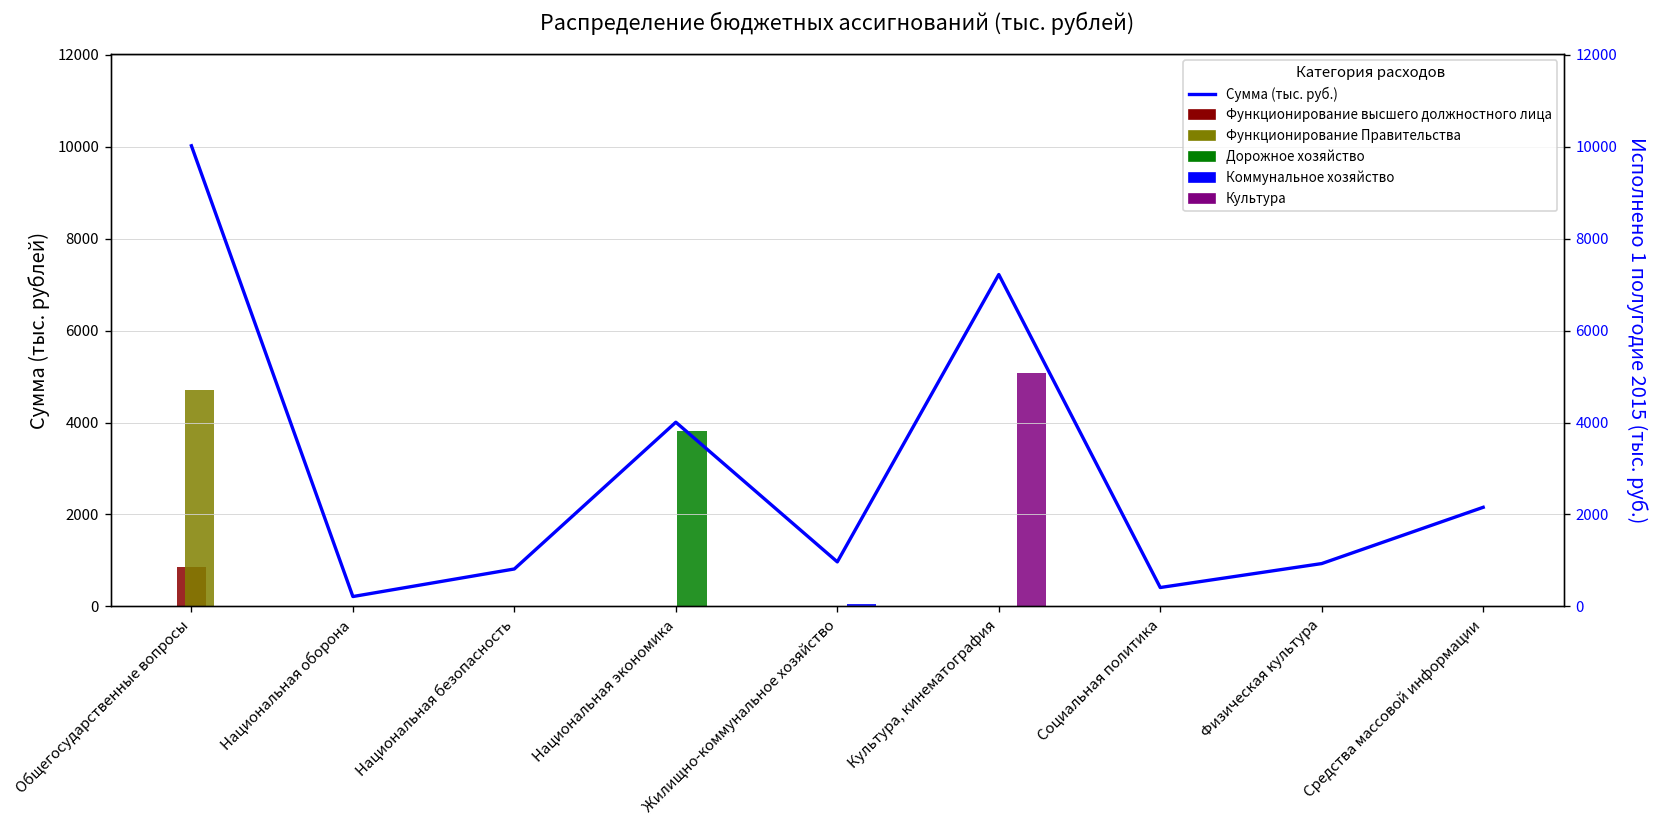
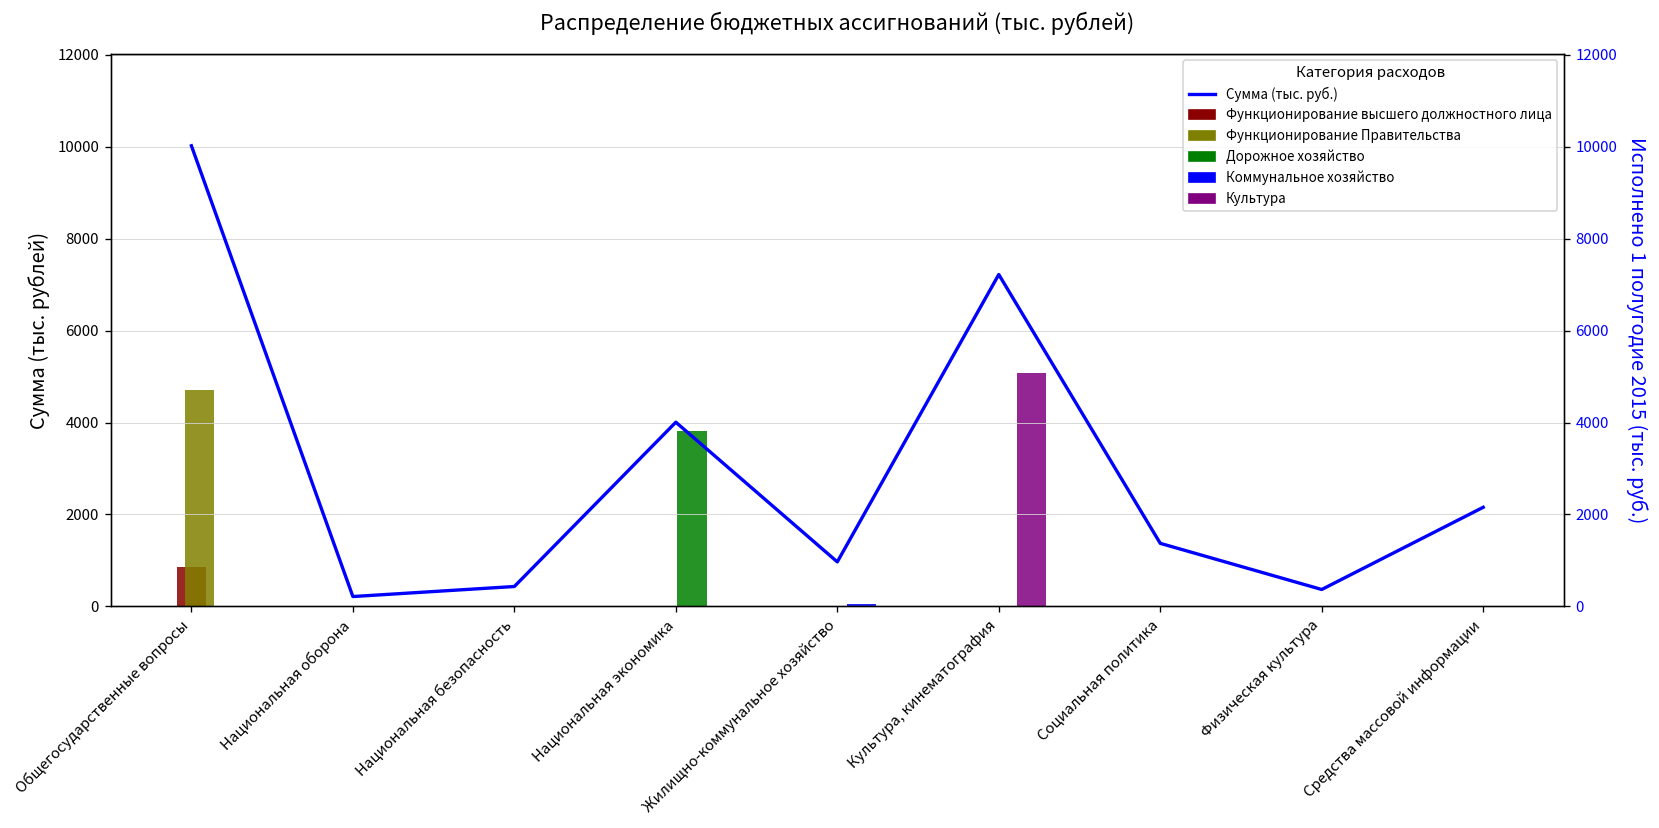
  {
    "Сумма (тыс. руб.)": {
      "Общегосударственные вопросы": 10000,
      "Национальная оборона": 200,
-     "Национальная безопасность": 800,
+     "Национальная безопасность": 400,
      "Национальная экономика": 4000,
      "Жилищно-коммунальное хозяйство": 1000,
      "Культура, кинематография": 7200,
-     "Социальная политика": 400,
-     "Физическая культура": 900,
+     "Социальная политика": 1400,
+     "Физическая культура": 400,
      "Средства массовой информации": 2200
    }
  }
